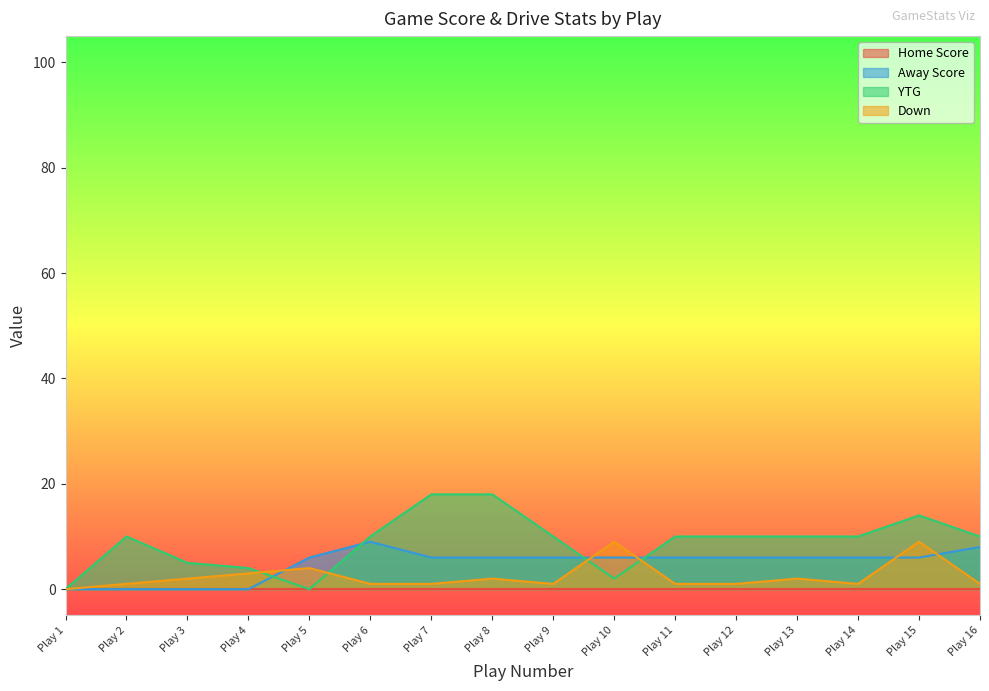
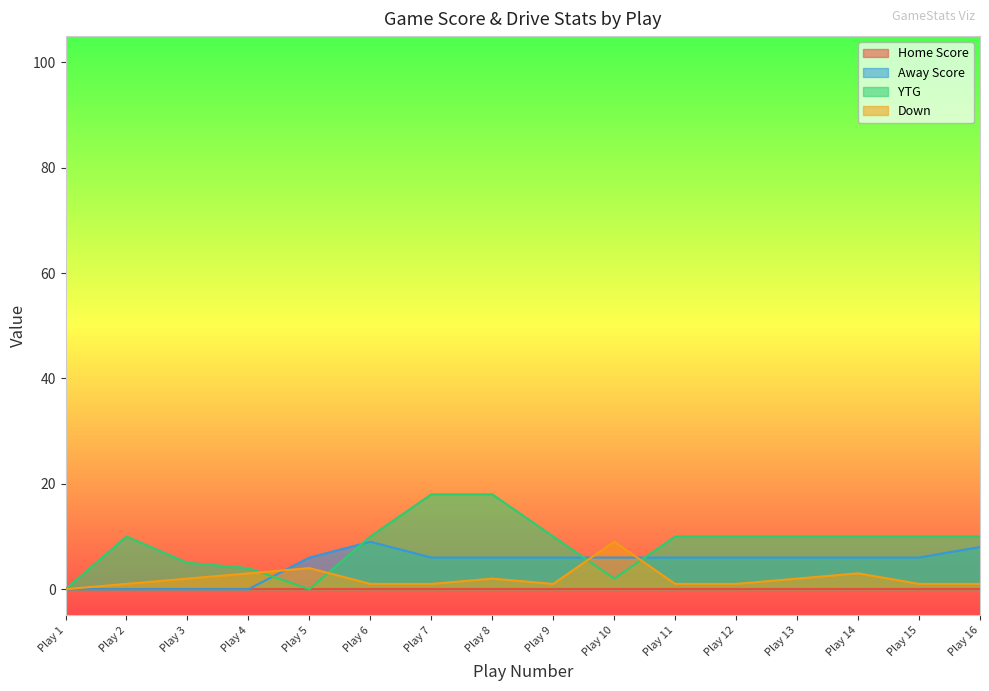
  {
    "Home Score": {
      "Play 6": 0,
      "Play 7": 0,
      "Play 8": 0,
      "Play 9": 0,
      "Play 10": 0,
      "Play 11": 0,
      "Play 12": 0,
      "Play 13": 0,
      "Play 14": 0,
      "Play 15": 0,
      "Play 16": 0
    },
    "Away Score": {
      "Play 5": 6,
      "Play 6": 9,
      "Play 7": 6,
      "Play 8": 6,
      "Play 9": 6,
      "Play 10": 6,
      "Play 11": 6,
      "Play 12": 6,
      "Play 13": 6,
      "Play 14": 6,
      "Play 15": 6,
      "Play 16": 8
    },
    "YTG": {
      "Play 2": 10,
      "Play 3": 5,
      "Play 4": 4,
      "Play 6": 10,
      "Play 7": 18,
      "Play 8": 18,
      "Play 9": 10,
      "Play 10": 2,
      "Play 11": 10,
      "Play 12": 10,
      "Play 13": 10,
      "Play 14": 10,
-     "Play 15": 14,
+     "Play 15": 10,
      "Play 16": 10
    },
    "Down": {
      "Play 2": 1,
      "Play 3": 2,
      "Play 4": 3,
      "Play 5": 4,
      "Play 6": 1,
      "Play 7": 1,
      "Play 8": 2,
      "Play 9": 1,
      "Play 10": 9,
      "Play 11": 1,
      "Play 12": 1,
      "Play 13": 2,
-     "Play 14": 1,
-     "Play 15": 9,
+     "Play 14": 3,
+     "Play 15": 1,
      "Play 16": 1
    }
  }
